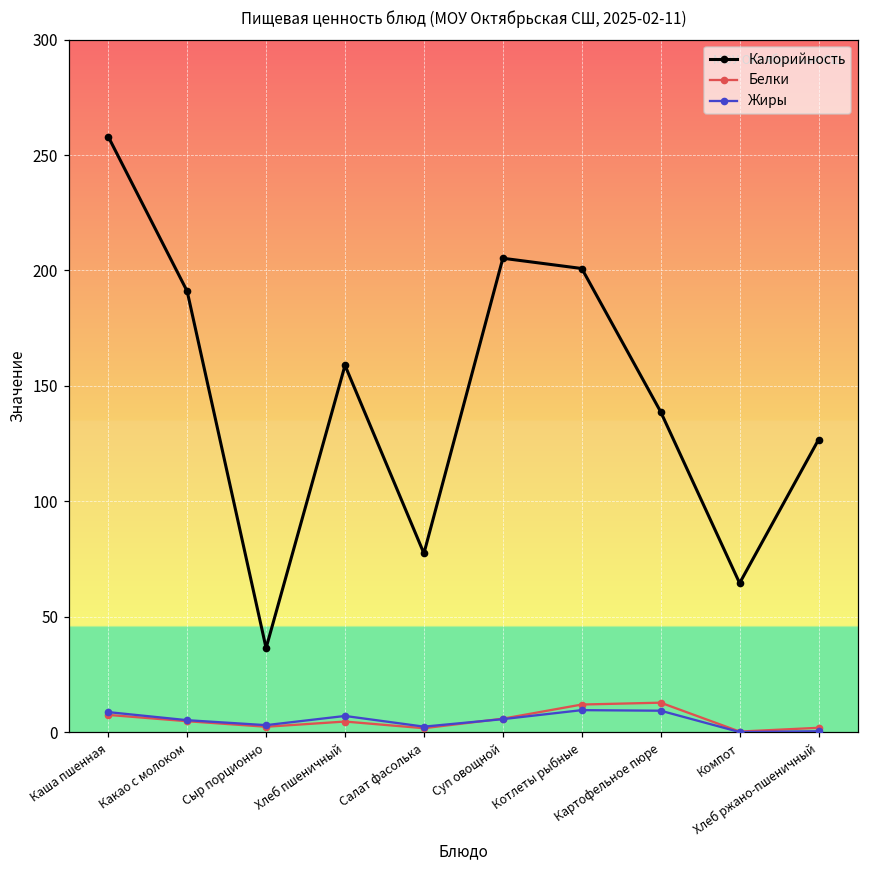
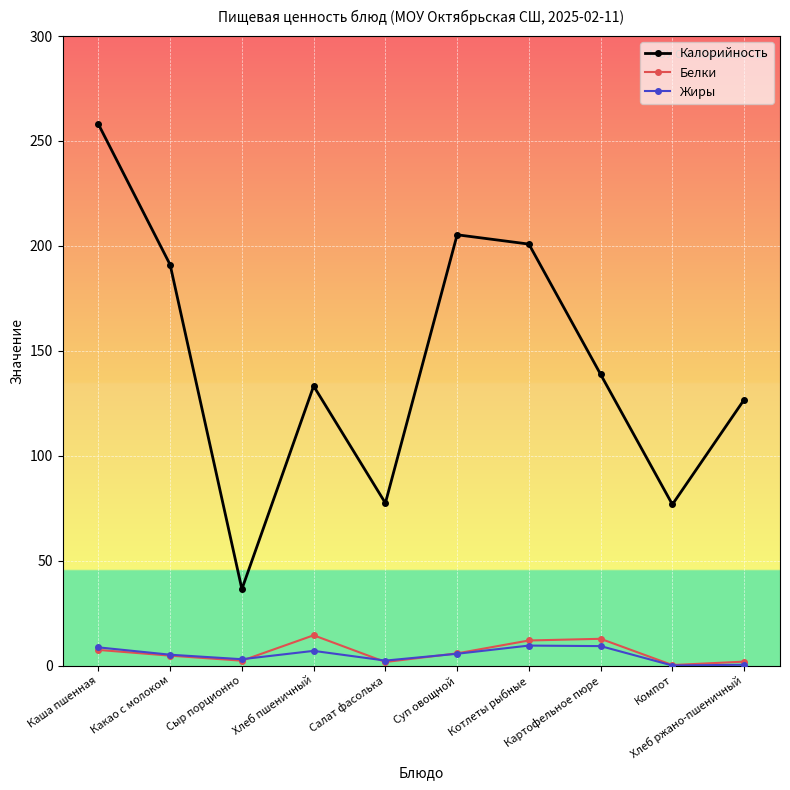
  {
    "Калорийность": {
      "Каша пшенная": 258,
      "Какао с молоком": 191,
      "Сыр порционно": 36,
-     "Хлеб пшеничный": 159,
+     "Хлеб пшеничный": 133,
      "Салат фасолька": 77,
      "Суп овощной": 205,
      "Котлеты рыбные": 201,
      "Картофельное пюре": 139,
-     "Компот": 65,
+     "Компот": 77,
      "Хлеб ржано-пшеничный": 127
    },
    "Белки": {
-     "Хлеб пшеничный": 5,
+     "Хлеб пшеничный": 14,
      "Котлеты рыбные": 12,
      "Картофельное пюре": 13,
      "Хлеб ржано-пшеничный": 2
    },
    "Жиры": {
      "Хлеб пшеничный": 7,
      "Котлеты рыбные": 10,
      "Картофельное пюре": 9,
      "Хлеб ржано-пшеничный": 0
    }
  }
